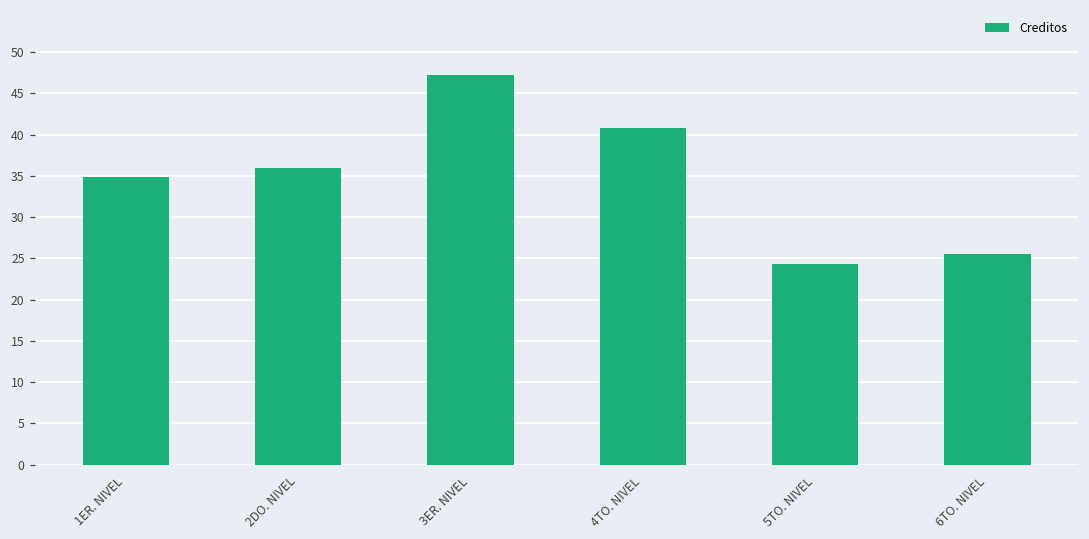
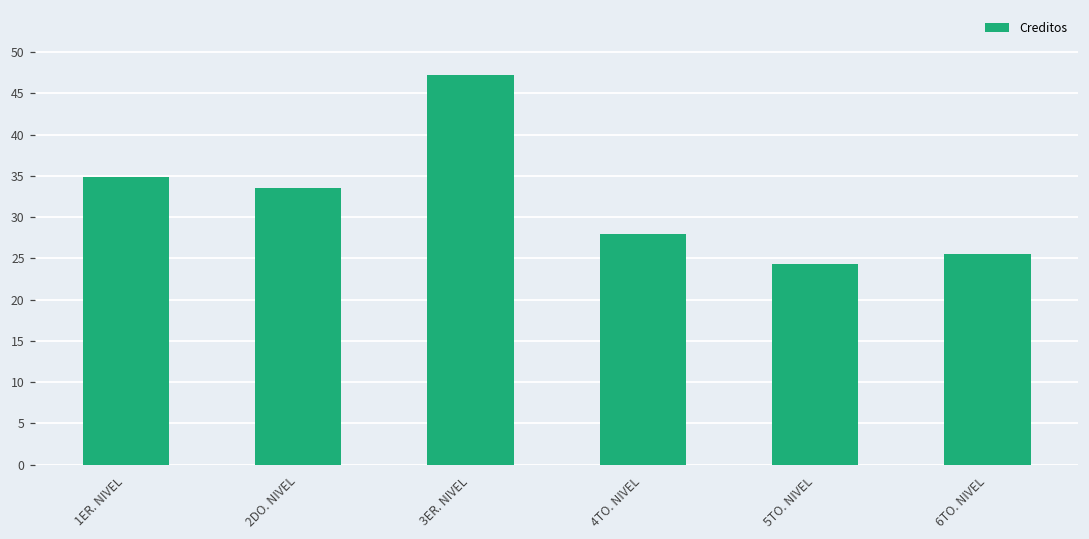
  {
    "1ER. NIVEL": 35,
-   "2DO. NIVEL": 36,
+   "2DO. NIVEL": 34,
    "3ER. NIVEL": 47,
-   "4TO. NIVEL": 41,
+   "4TO. NIVEL": 28,
    "5TO. NIVEL": 24,
    "6TO. NIVEL": 26
  }
